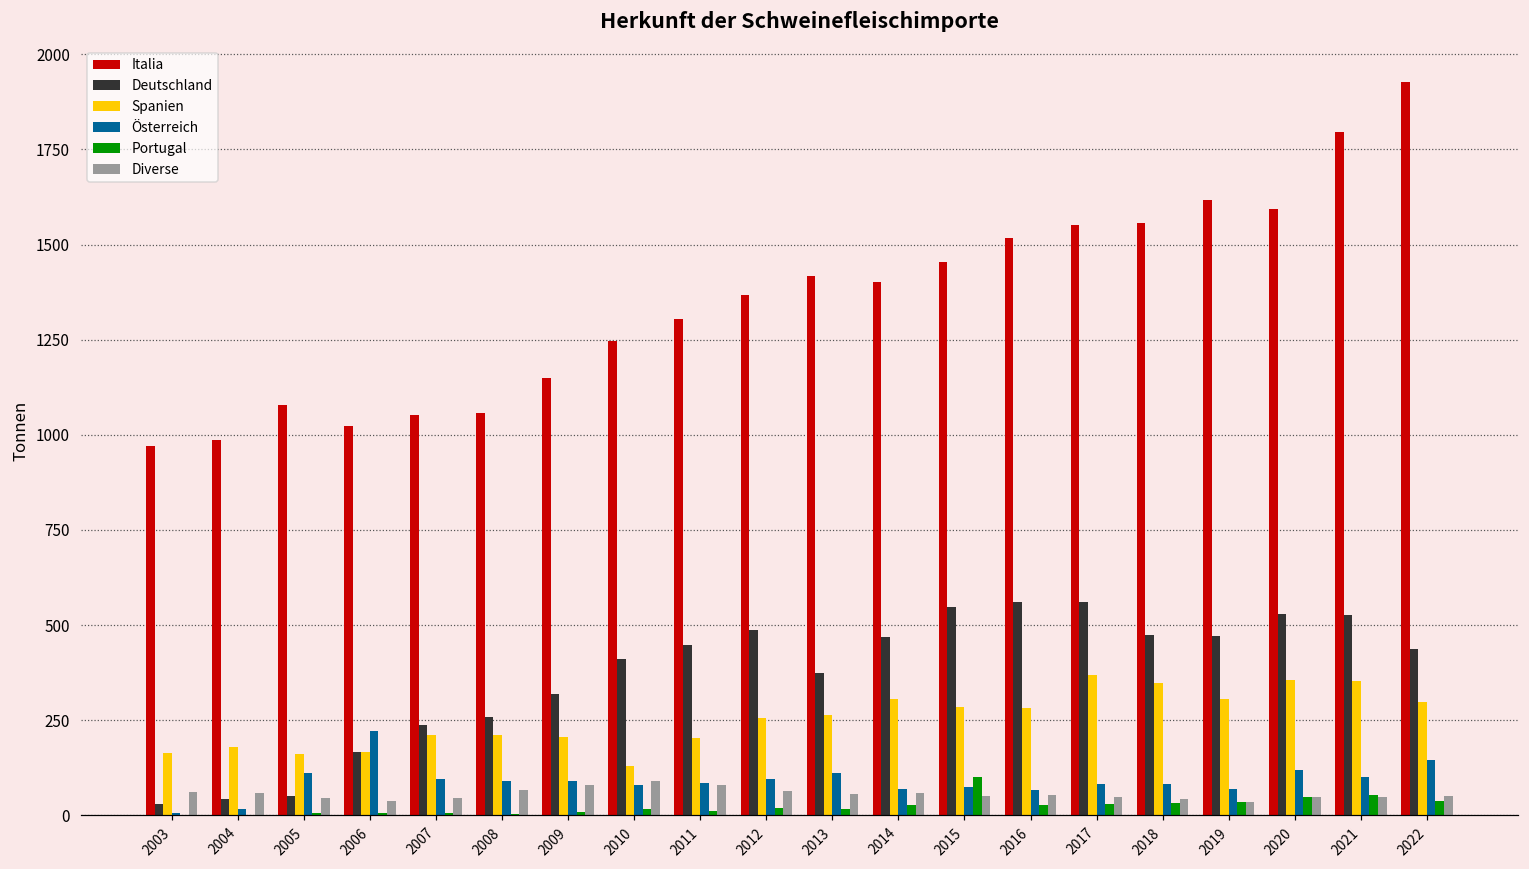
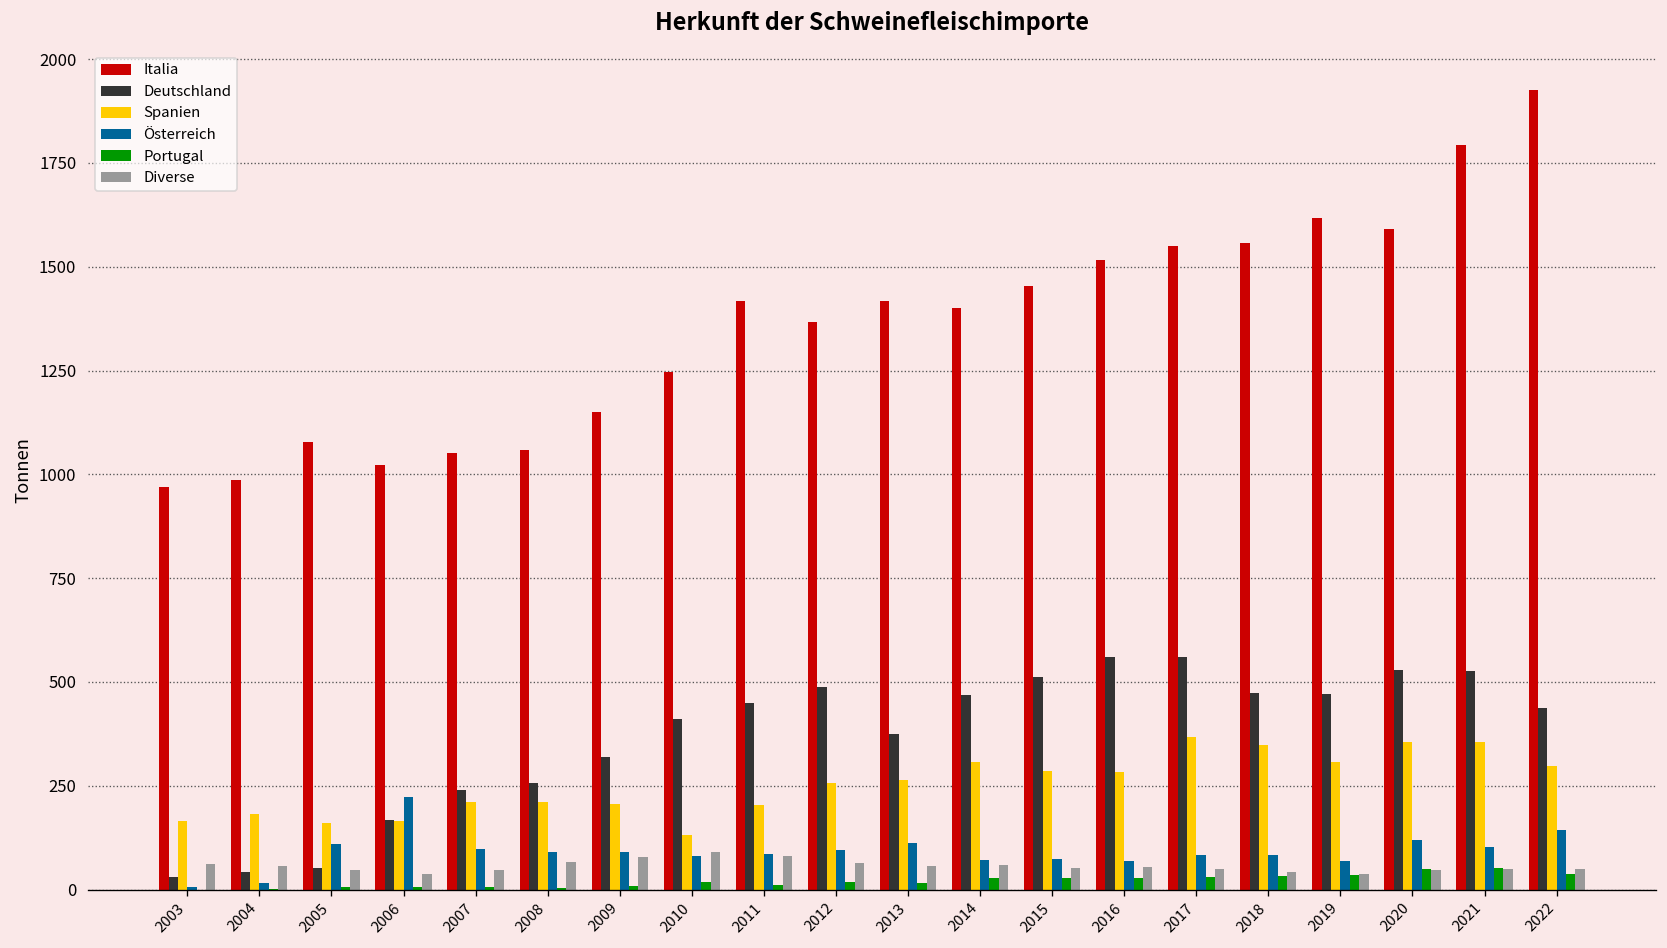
  {
    "Italia": {
      "2003": 970,
      "2004": 990,
      "2005": 1080,
      "2006": 1020,
      "2007": 1050,
      "2008": 1060,
      "2009": 1150,
      "2010": 1250,
-     "2011": 1300,
+     "2011": 1420,
      "2012": 1370,
      "2013": 1420,
      "2014": 1400,
      "2015": 1450,
      "2016": 1520,
      "2017": 1550,
      "2018": 1560,
      "2019": 1620,
      "2020": 1590,
      "2021": 1790,
      "2022": 1930
    },
    "Deutschland": {
      "2003": 30,
      "2004": 40,
      "2005": 50,
      "2006": 170,
      "2007": 240,
      "2008": 260,
      "2009": 320,
      "2010": 410,
      "2011": 450,
      "2012": 490,
      "2013": 370,
      "2014": 470,
-     "2015": 550,
+     "2015": 510,
      "2016": 560,
      "2017": 560,
      "2018": 470,
      "2019": 470,
      "2020": 530,
      "2021": 530,
      "2022": 440
    },
    "Spanien": {
      "2003": 160,
      "2004": 180,
      "2005": 160,
      "2006": 170,
      "2007": 210,
      "2008": 210,
      "2009": 210,
      "2010": 130,
      "2011": 200,
      "2012": 260,
      "2013": 260,
      "2014": 310,
      "2015": 290,
      "2016": 280,
      "2017": 370,
      "2018": 350,
      "2019": 310,
      "2020": 360,
      "2021": 350,
      "2022": 300
    },
    "Österreich": {
      "2004": 20,
      "2005": 110,
      "2006": 220,
      "2007": 100,
      "2008": 90,
      "2009": 90,
      "2010": 80,
      "2011": 90,
      "2012": 100,
      "2013": 110,
      "2014": 70,
      "2015": 70,
      "2016": 70,
      "2017": 80,
      "2018": 80,
      "2019": 70,
      "2020": 120,
      "2021": 100,
      "2022": 140
    },
    "Portugal": {
      "2003": 0,
      "2006": 10,
      "2009": 10,
      "2010": 20,
      "2011": 10,
      "2012": 20,
      "2013": 20,
      "2014": 30,
-     "2015": 100,
+     "2015": 30,
      "2016": 30,
      "2017": 30,
      "2018": 30,
      "2019": 40,
      "2020": 50,
      "2021": 50,
      "2022": 40
    },
    "Diverse": {
      "2003": 60,
      "2004": 60,
      "2005": 50,
      "2006": 40,
      "2007": 50,
      "2008": 70,
      "2009": 80,
      "2010": 90,
      "2011": 80,
      "2012": 60,
      "2013": 60,
      "2014": 60,
      "2015": 50,
      "2016": 50,
      "2017": 50,
      "2018": 40,
      "2019": 40,
      "2020": 50,
      "2021": 50,
      "2022": 50
    }
  }
